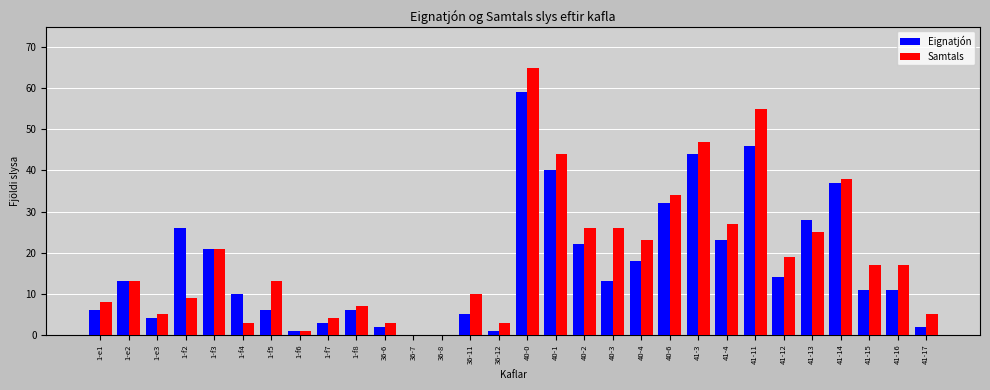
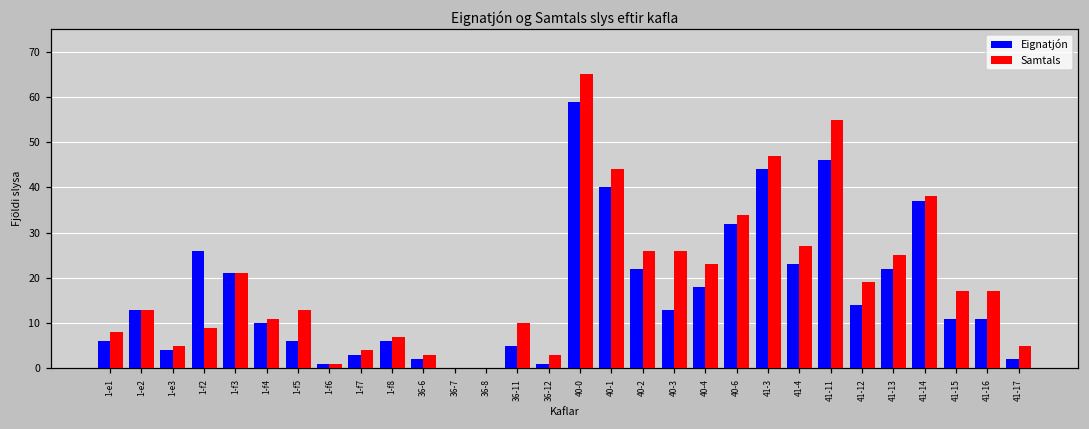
  {
    "Eignatjón": {
      "1-e1": 6,
      "1-e2": 13,
      "1-e3": 4,
      "1-f2": 26,
      "1-f3": 21,
      "1-f4": 10,
      "1-f5": 6,
      "1-f6": 1,
      "1-f7": 3,
      "1-f8": 6,
      "36-6": 2,
      "36-7": 0,
      "36-8": 0,
      "36-11": 5,
      "36-12": 1,
      "40-0": 59,
      "40-1": 40,
      "40-2": 22,
      "40-3": 13,
      "40-4": 18,
      "40-6": 32,
      "41-3": 44,
      "41-4": 23,
      "41-11": 46,
      "41-12": 14,
-     "41-13": 28,
+     "41-13": 22,
      "41-14": 37,
      "41-15": 11,
      "41-16": 11,
      "41-17": 2
    },
    "Samtals": {
      "1-e1": 8,
      "1-e2": 13,
      "1-e3": 5,
      "1-f2": 9,
      "1-f3": 21,
-     "1-f4": 3,
+     "1-f4": 11,
      "1-f5": 13,
      "1-f6": 1,
      "1-f7": 4,
      "1-f8": 7,
      "36-6": 3,
      "36-7": 0,
      "36-8": 0,
      "36-11": 10,
      "36-12": 3,
      "40-0": 65,
      "40-1": 44,
      "40-2": 26,
      "40-3": 26,
      "40-4": 23,
      "40-6": 34,
      "41-3": 47,
      "41-4": 27,
      "41-11": 55,
      "41-12": 19,
      "41-13": 25,
      "41-14": 38,
      "41-15": 17,
      "41-16": 17,
      "41-17": 5
    }
  }
